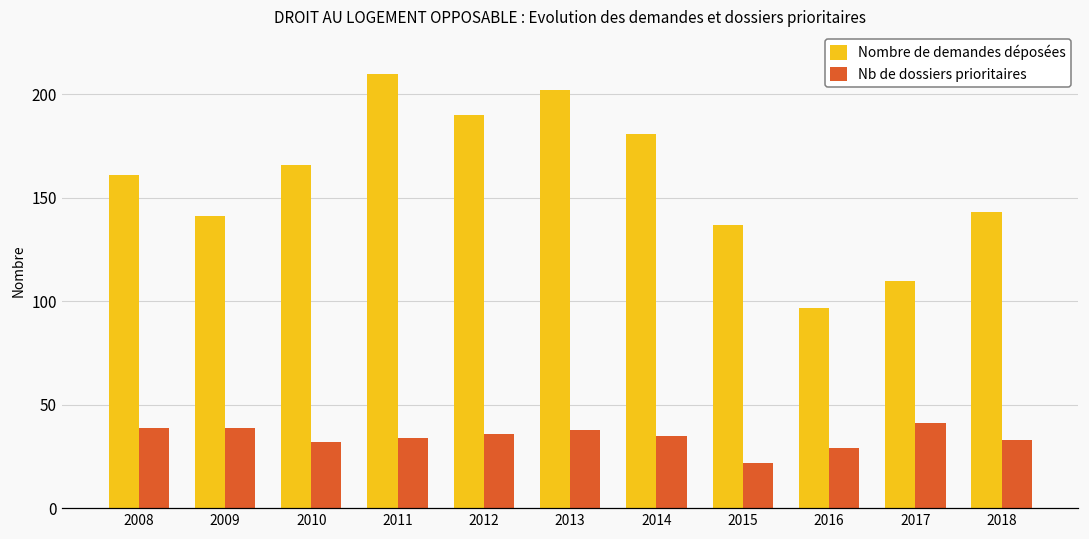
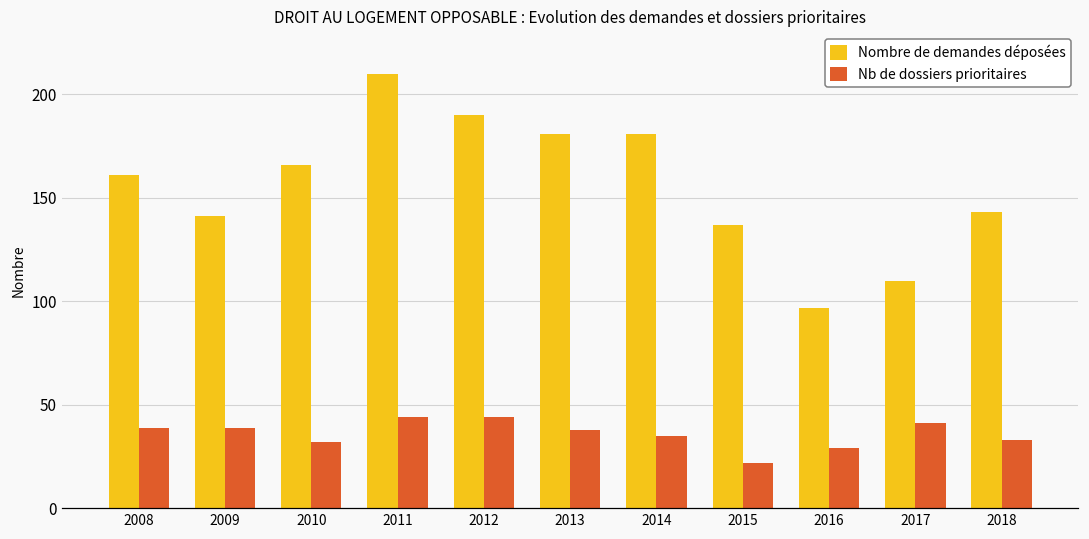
  {
    "Nombre de demandes déposées": {
      "2008": 161,
      "2009": 141,
      "2010": 166,
      "2011": 210,
      "2012": 190,
-     "2013": 202,
+     "2013": 181,
      "2014": 181,
      "2015": 137,
      "2016": 97,
      "2017": 110,
      "2018": 143
    },
    "Nb de dossiers prioritaires": {
      "2008": 39,
      "2009": 39,
      "2010": 32,
-     "2011": 34,
-     "2012": 36,
+     "2011": 44,
+     "2012": 44,
      "2013": 38,
      "2014": 35,
      "2015": 22,
      "2016": 29,
      "2017": 41,
      "2018": 33
    }
  }
